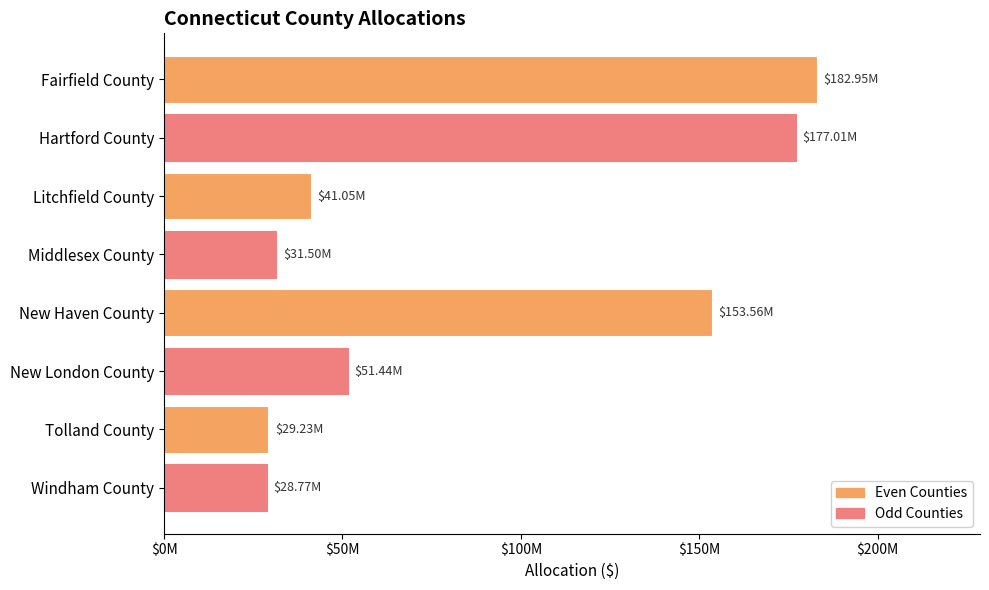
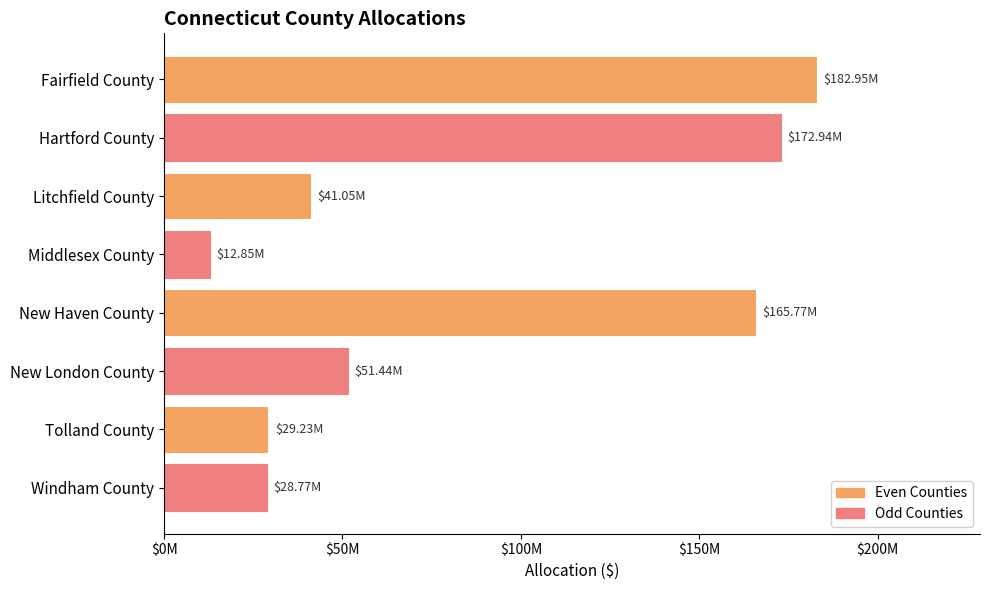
  {
    "Fairfield County": "$182.95M",
-   "Hartford County": "$177.01M",
+   "Hartford County": "$172.94M",
    "Litchfield County": "$41.05M",
-   "Middlesex County": "$31.50M",
-   "New Haven County": "$153.56M",
+   "Middlesex County": "$12.85M",
+   "New Haven County": "$165.77M",
    "New London County": "$51.44M",
    "Tolland County": "$29.23M",
    "Windham County": "$28.77M"
  }
